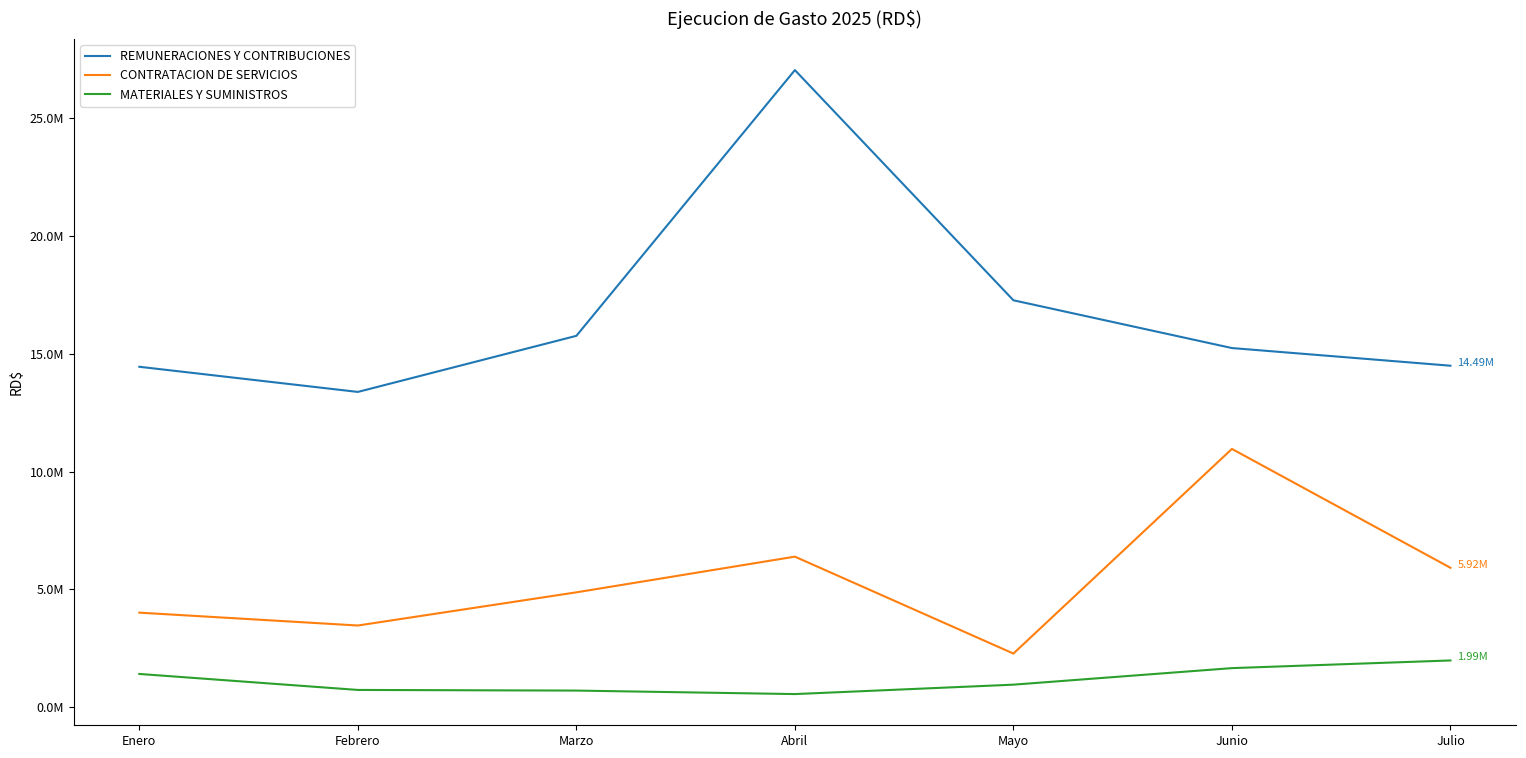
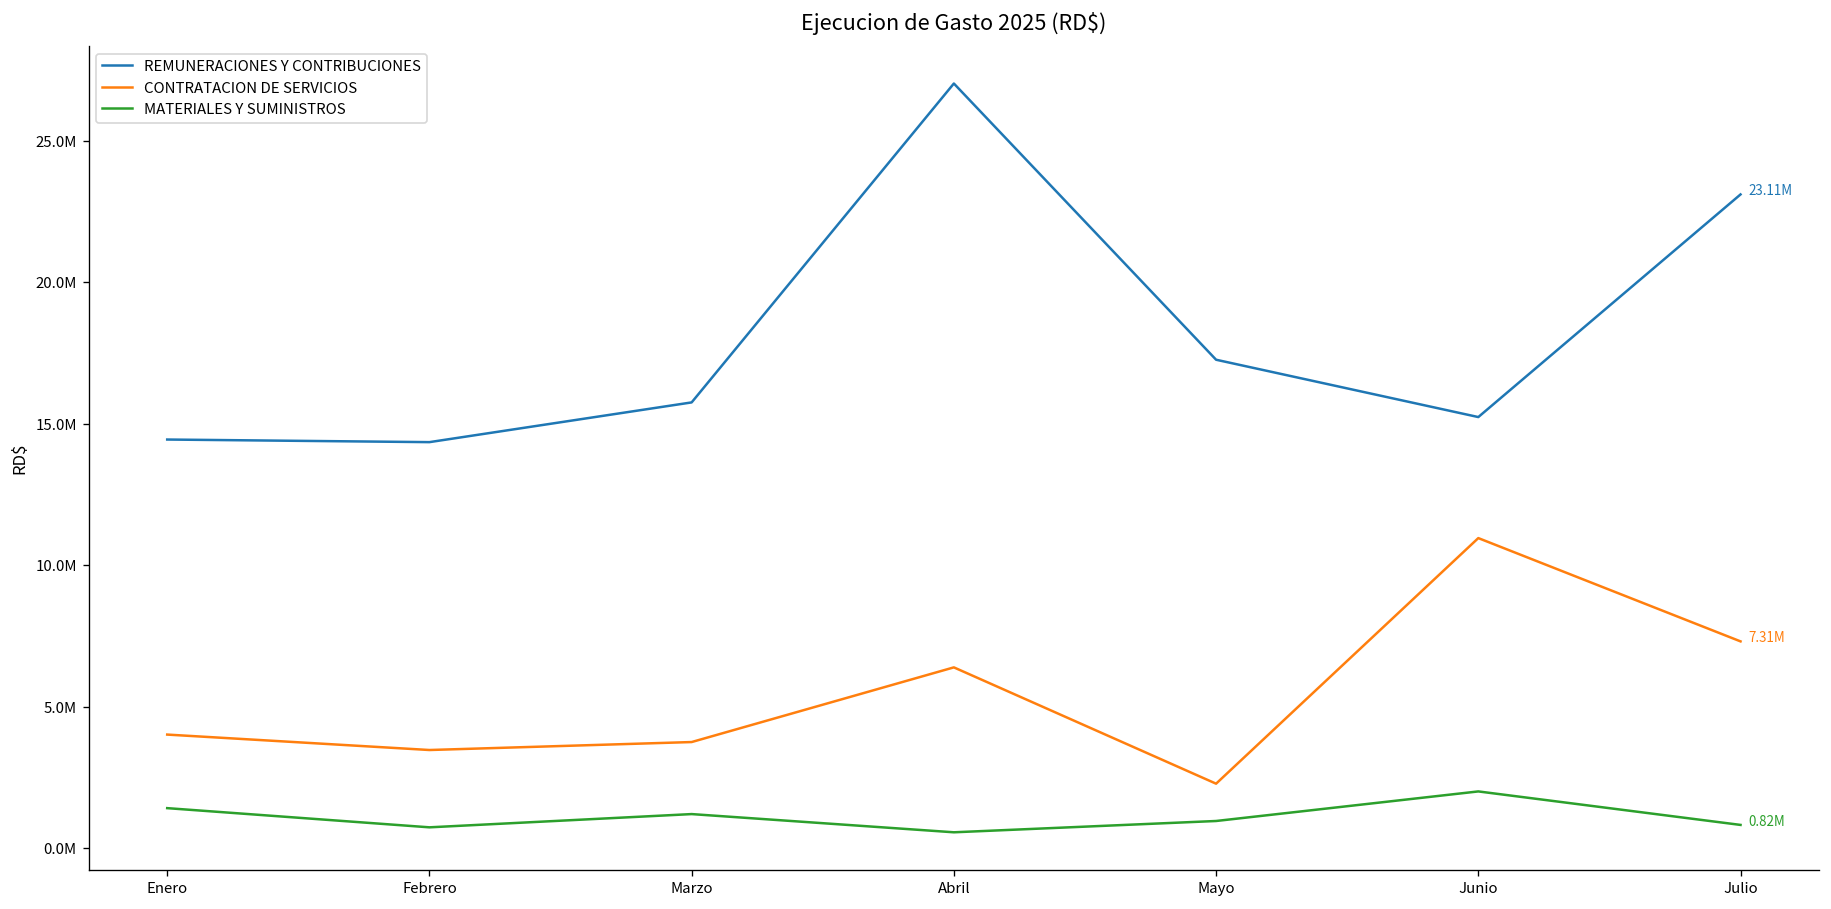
  {
    "REMUNERACIONES Y CONTRIBUCIONES": {
-     "Febrero": "13400000",
-     "Julio": "14.49M"
+     "Febrero": "14400000",
+     "Julio": "23.11M"
    },
    "CONTRATACION DE SERVICIOS": {
-     "Marzo": "4900000",
-     "Julio": "5.92M"
+     "Marzo": "3700000",
+     "Julio": "7.31M"
    },
    "MATERIALES Y SUMINISTROS": {
-     "Marzo": "700000",
-     "Junio": "1700000",
-     "Julio": "1.99M"
+     "Marzo": "1200000",
+     "Junio": "2000000",
+     "Julio": "0.82M"
    }
  }
